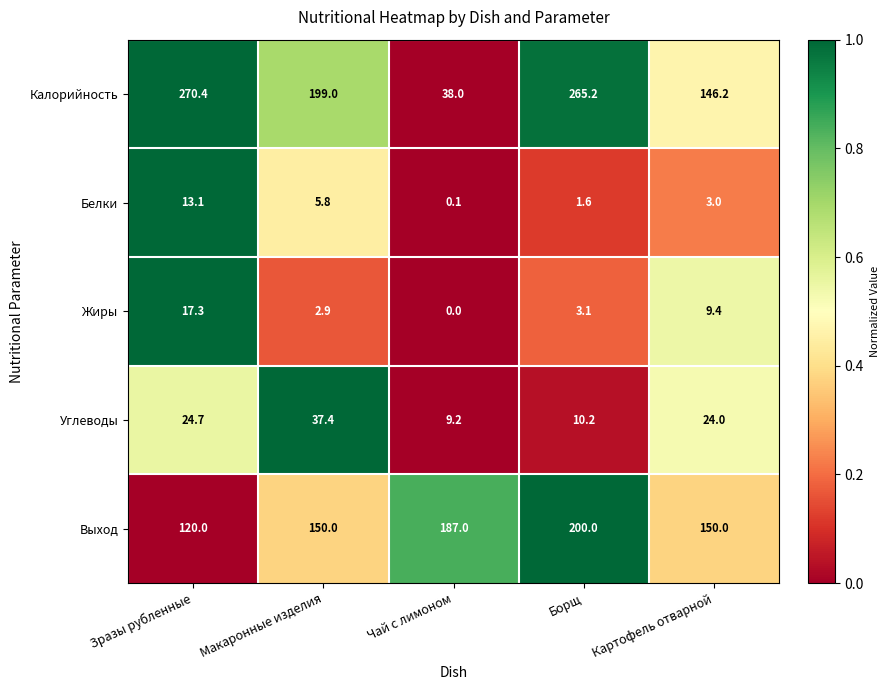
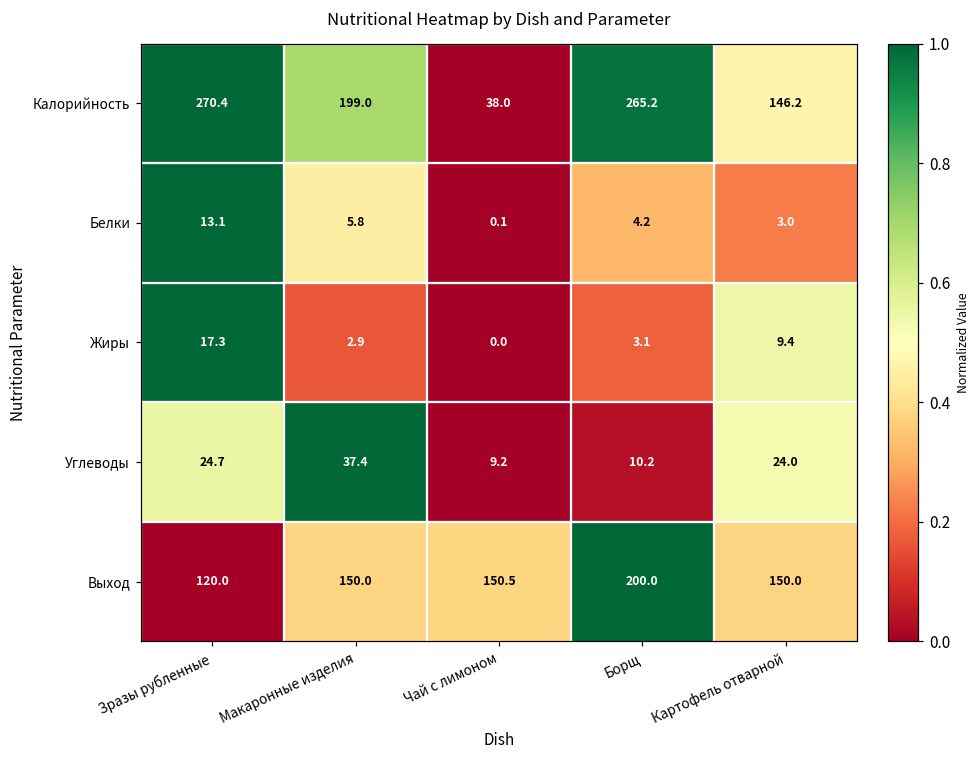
  {
    "Калорийность": {
      "Зразы рубленные": 270.4,
      "Макаронные изделия": 199.0,
      "Чай с лимоном": 38.0,
      "Борщ": 265.2,
      "Картофель отварной": 146.2
    },
    "Белки": {
      "Зразы рубленные": 13.1,
      "Макаронные изделия": 5.8,
      "Чай с лимоном": 0.1,
-     "Борщ": 1.6,
+     "Борщ": 4.2,
      "Картофель отварной": 3.0
    },
    "Жиры": {
      "Зразы рубленные": 17.3,
      "Макаронные изделия": 2.9,
      "Чай с лимоном": 0.0,
      "Борщ": 3.1,
      "Картофель отварной": 9.4
    },
    "Углеводы": {
      "Зразы рубленные": 24.7,
      "Макаронные изделия": 37.4,
      "Чай с лимоном": 9.2,
      "Борщ": 10.2,
      "Картофель отварной": 24.0
    },
    "Выход": {
      "Зразы рубленные": 120.0,
      "Макаронные изделия": 150.0,
-     "Чай с лимоном": 187.0,
+     "Чай с лимоном": 150.5,
      "Борщ": 200.0,
      "Картофель отварной": 150.0
    }
  }
